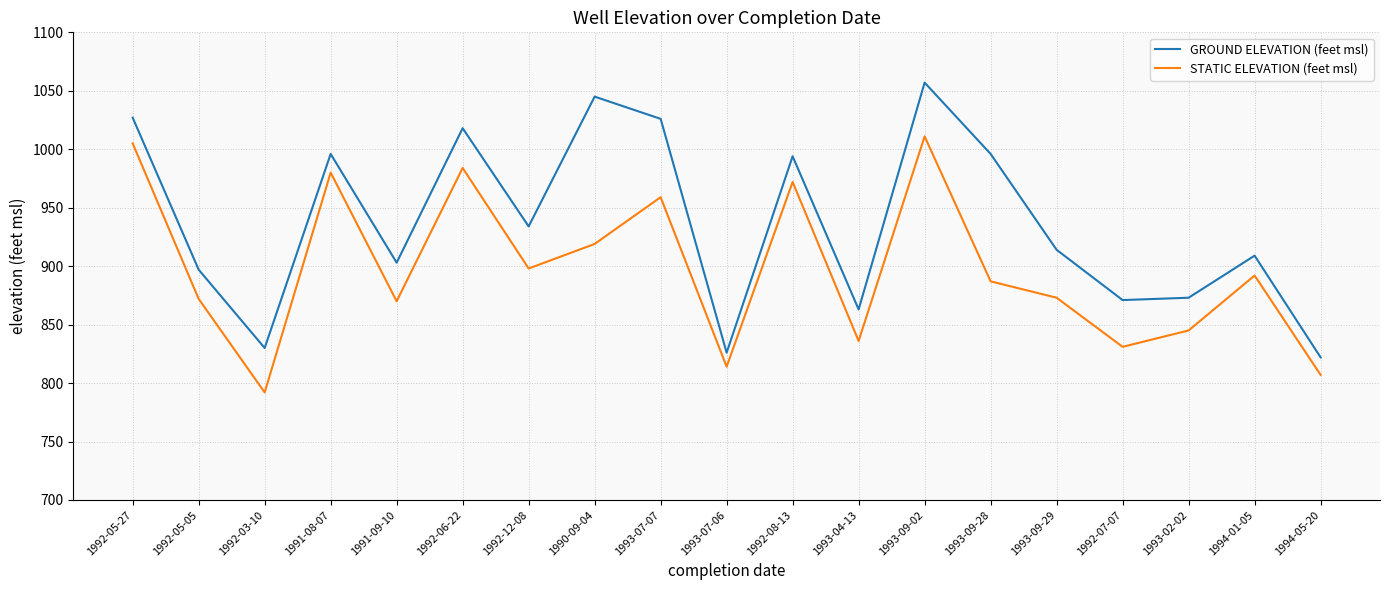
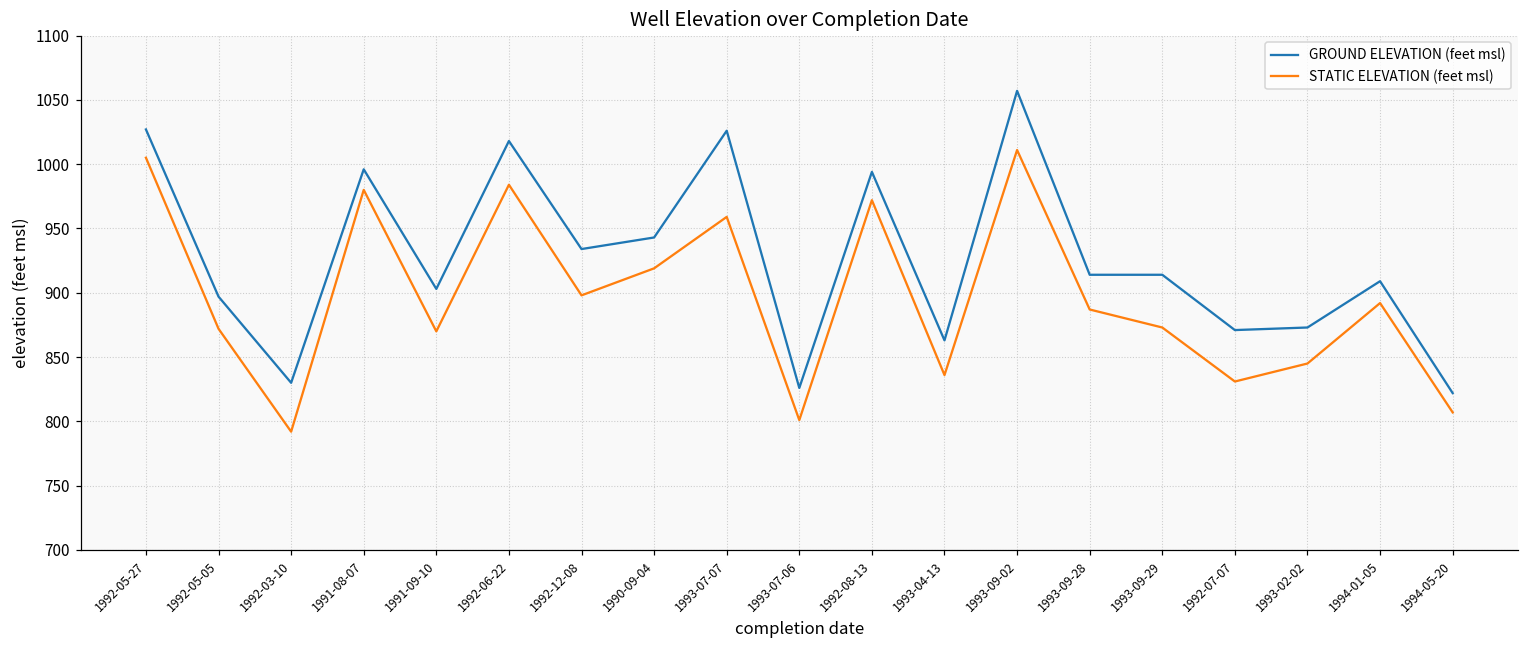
  {
    "GROUND ELEVATION (feet msl)": {
      "1992-05-27": 1027,
      "1992-05-05": 897,
      "1992-03-10": 830,
      "1991-08-07": 996,
      "1991-09-10": 903,
      "1992-06-22": 1018,
      "1992-12-08": 934,
-     "1990-09-04": 1045,
+     "1990-09-04": 943,
      "1993-07-07": 1026,
      "1993-07-06": 826,
      "1992-08-13": 994,
      "1993-04-13": 863,
      "1993-09-02": 1057,
-     "1993-09-28": 996,
+     "1993-09-28": 914,
      "1993-09-29": 914,
      "1992-07-07": 871,
      "1993-02-02": 873,
      "1994-01-05": 909,
      "1994-05-20": 822
    },
    "STATIC ELEVATION (feet msl)": {
      "1992-05-27": 1005,
      "1992-05-05": 872,
      "1992-03-10": 792,
      "1991-08-07": 980,
      "1991-09-10": 870,
      "1992-06-22": 984,
      "1992-12-08": 898,
      "1990-09-04": 919,
      "1993-07-07": 959,
-     "1993-07-06": 814,
+     "1993-07-06": 801,
      "1992-08-13": 972,
      "1993-04-13": 836,
      "1993-09-02": 1011,
      "1993-09-28": 887,
      "1993-09-29": 873,
      "1992-07-07": 831,
      "1993-02-02": 845,
      "1994-01-05": 892,
      "1994-05-20": 807
    }
  }
